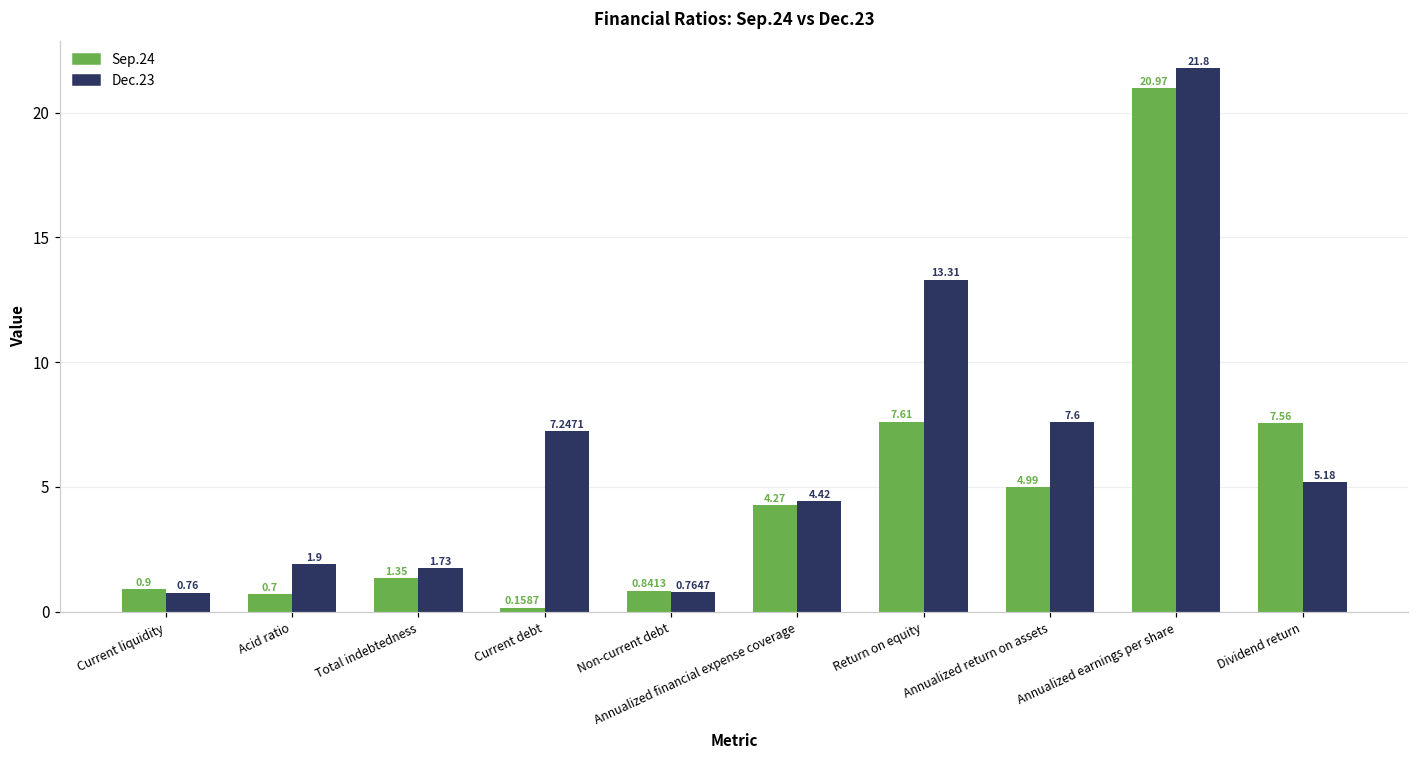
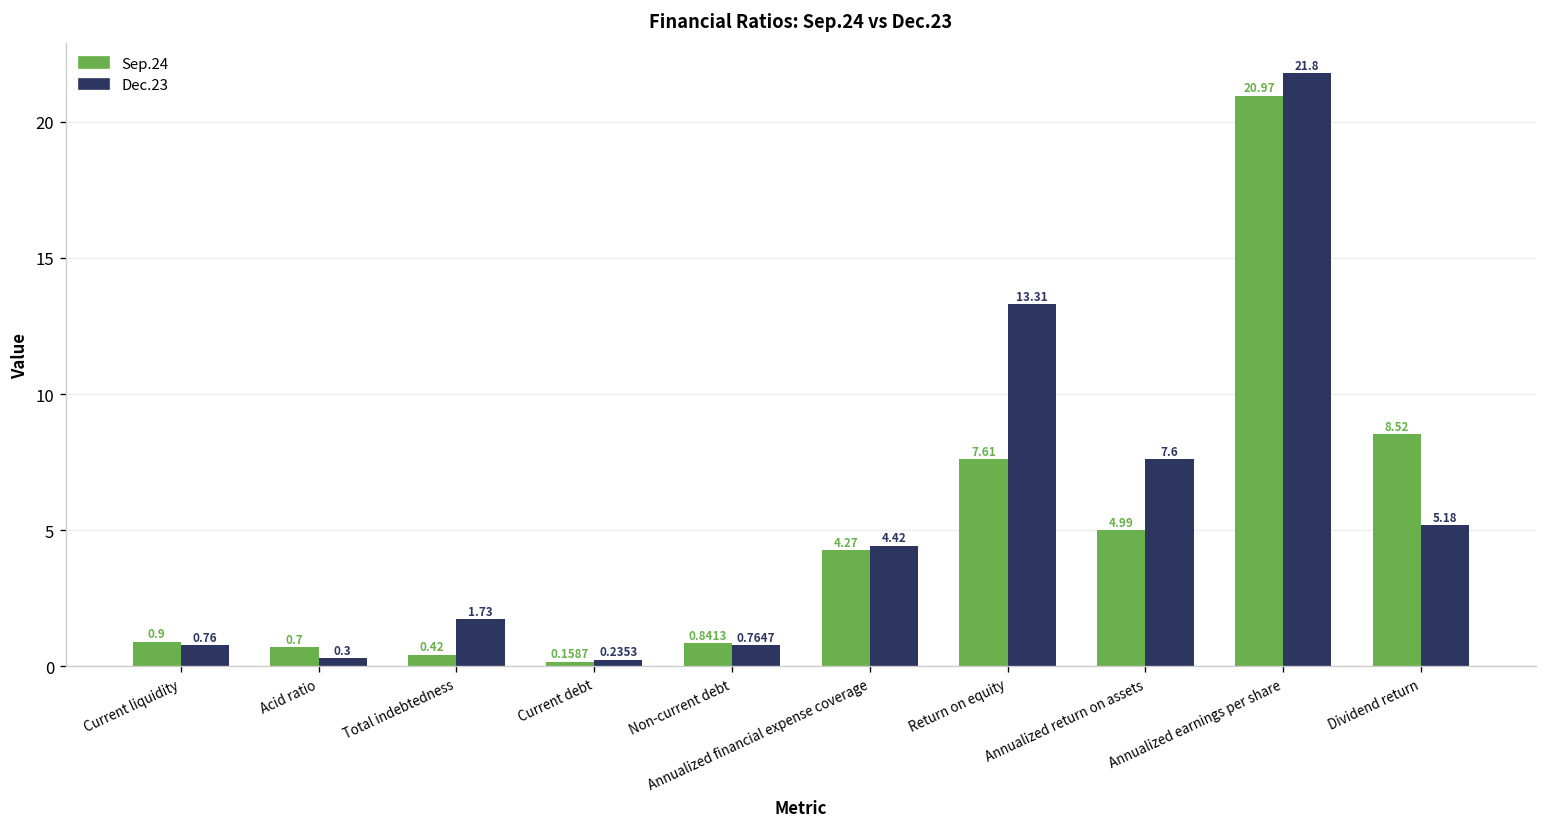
  {
    "Sep.24": {
      "Current liquidity": 0.9,
      "Acid ratio": 0.7,
-     "Total indebtedness": 1.35,
+     "Total indebtedness": 0.42,
      "Current debt": 0.1587,
      "Non-current debt": 0.8413,
      "Annualized financial expense coverage": 4.27,
      "Return on equity": 7.61,
      "Annualized return on assets": 4.99,
      "Annualized earnings per share": 20.97,
-     "Dividend return": 7.56
+     "Dividend return": 8.52
    },
    "Dec.23": {
      "Current liquidity": 0.76,
-     "Acid ratio": 1.9,
+     "Acid ratio": 0.3,
      "Total indebtedness": 1.73,
-     "Current debt": 7.2471,
+     "Current debt": 0.2353,
      "Non-current debt": 0.7647,
      "Annualized financial expense coverage": 4.42,
      "Return on equity": 13.31,
      "Annualized return on assets": 7.6,
      "Annualized earnings per share": 21.8,
      "Dividend return": 5.18
    }
  }
